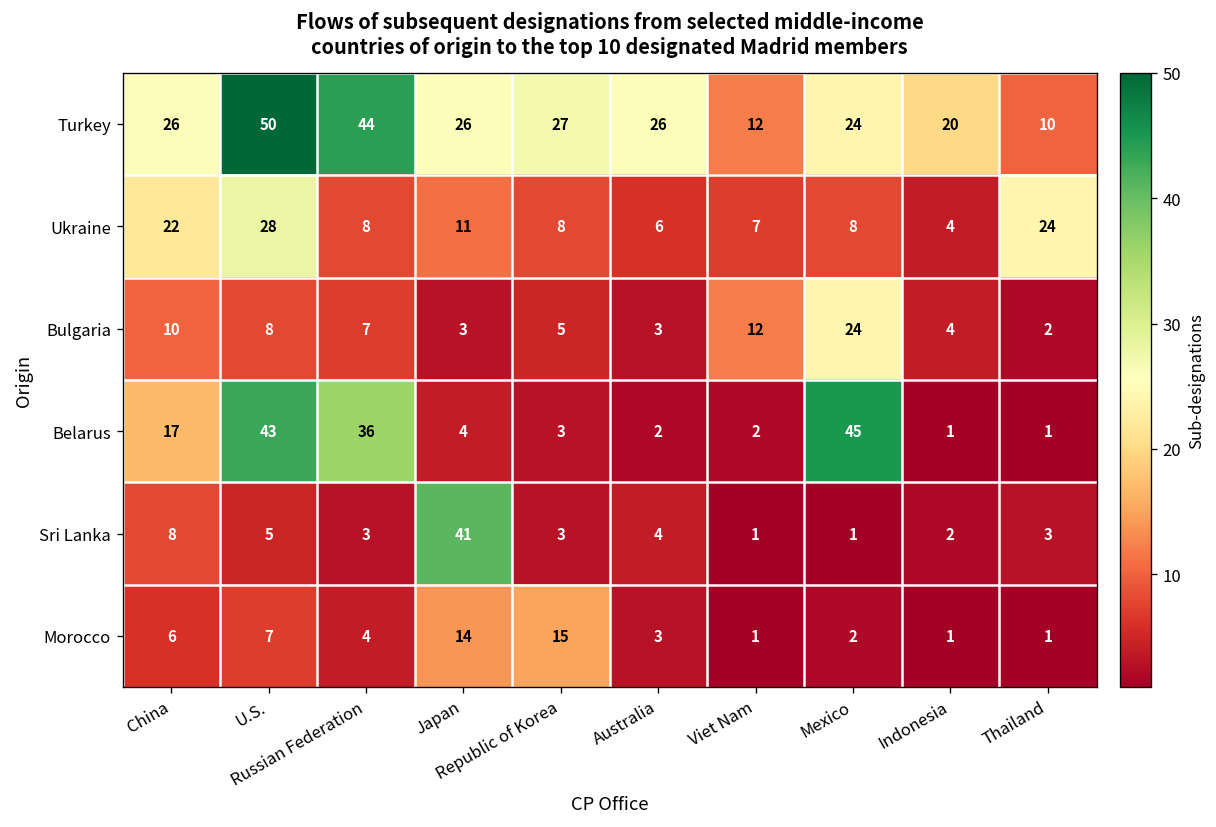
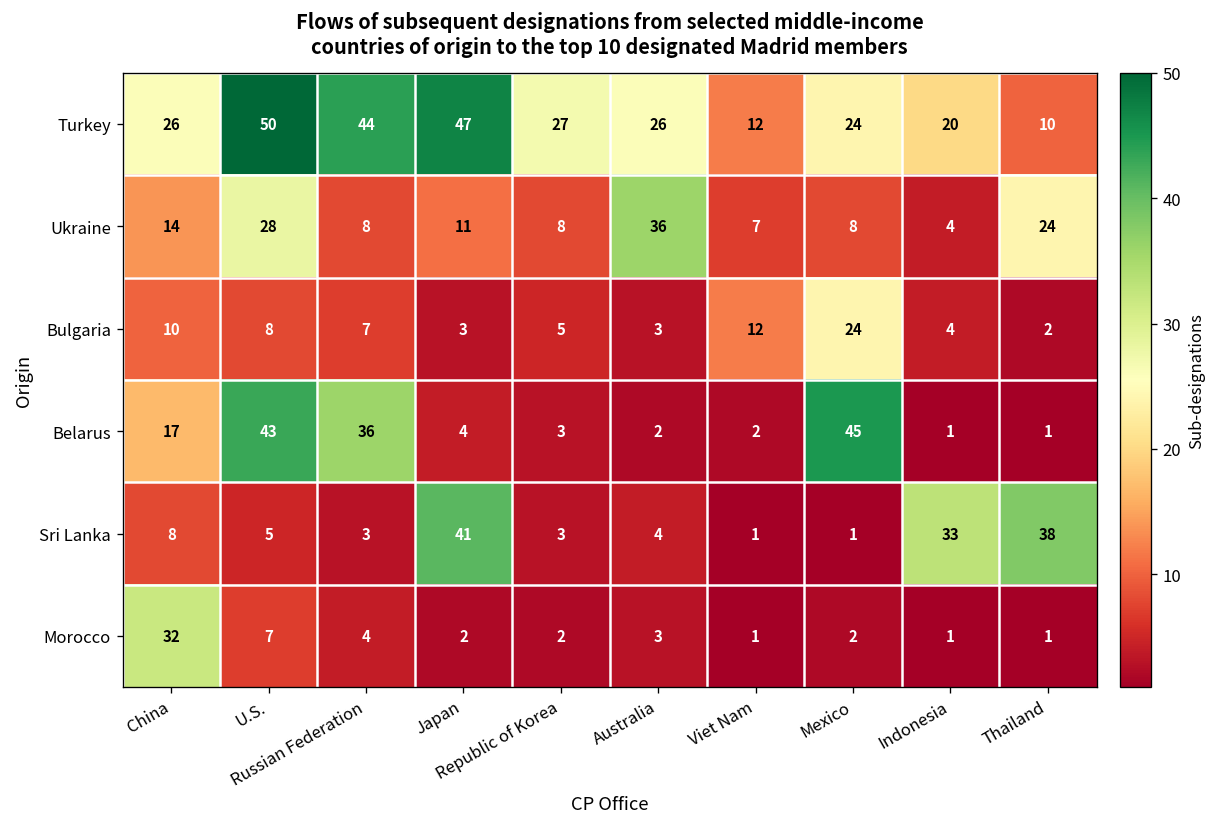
  {
    "Turkey": {
      "China": 26,
      "U.S.": 50,
      "Russian Federation": 44,
-     "Japan": 26,
+     "Japan": 47,
      "Republic of Korea": 27,
      "Australia": 26,
      "Viet Nam": 12,
      "Mexico": 24,
      "Indonesia": 20,
      "Thailand": 10
    },
    "Ukraine": {
-     "China": 22,
+     "China": 14,
      "U.S.": 28,
      "Russian Federation": 8,
      "Japan": 11,
      "Republic of Korea": 8,
-     "Australia": 6,
+     "Australia": 36,
      "Viet Nam": 7,
      "Mexico": 8,
      "Indonesia": 4,
      "Thailand": 24
    },
    "Bulgaria": {
      "China": 10,
      "U.S.": 8,
      "Russian Federation": 7,
      "Japan": 3,
      "Republic of Korea": 5,
      "Australia": 3,
      "Viet Nam": 12,
      "Mexico": 24,
      "Indonesia": 4,
      "Thailand": 2
    },
    "Belarus": {
      "China": 17,
      "U.S.": 43,
      "Russian Federation": 36,
      "Japan": 4,
      "Republic of Korea": 3,
      "Australia": 2,
      "Viet Nam": 2,
      "Mexico": 45,
      "Indonesia": 1,
      "Thailand": 1
    },
    "Sri Lanka": {
      "China": 8,
      "U.S.": 5,
      "Russian Federation": 3,
      "Japan": 41,
      "Republic of Korea": 3,
      "Australia": 4,
      "Viet Nam": 1,
      "Mexico": 1,
-     "Indonesia": 2,
-     "Thailand": 3
+     "Indonesia": 33,
+     "Thailand": 38
    },
    "Morocco": {
-     "China": 6,
+     "China": 32,
      "U.S.": 7,
      "Russian Federation": 4,
-     "Japan": 14,
-     "Republic of Korea": 15,
+     "Japan": 2,
+     "Republic of Korea": 2,
      "Australia": 3,
      "Viet Nam": 1,
      "Mexico": 2,
      "Indonesia": 1,
      "Thailand": 1
    }
  }
